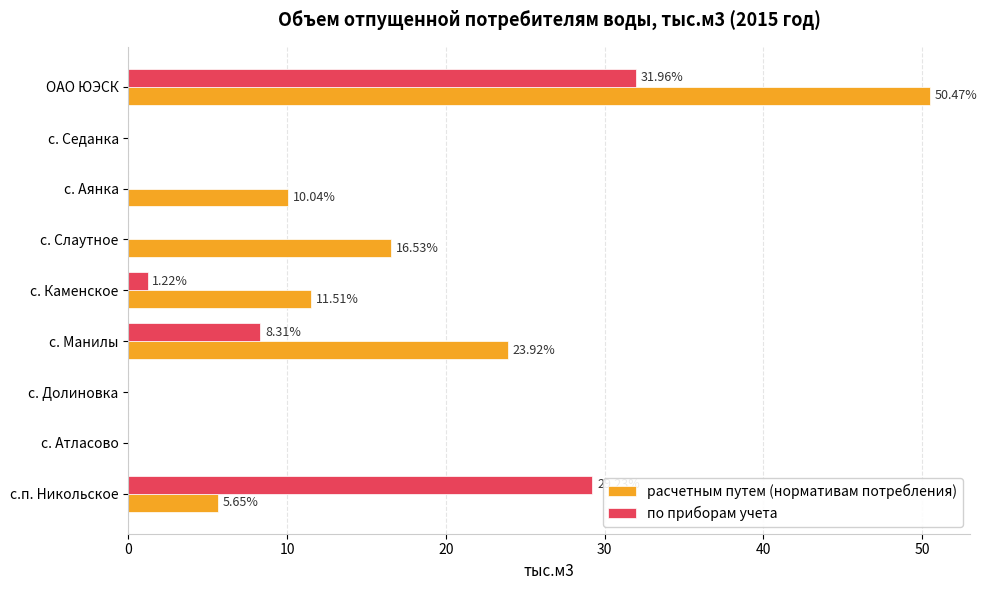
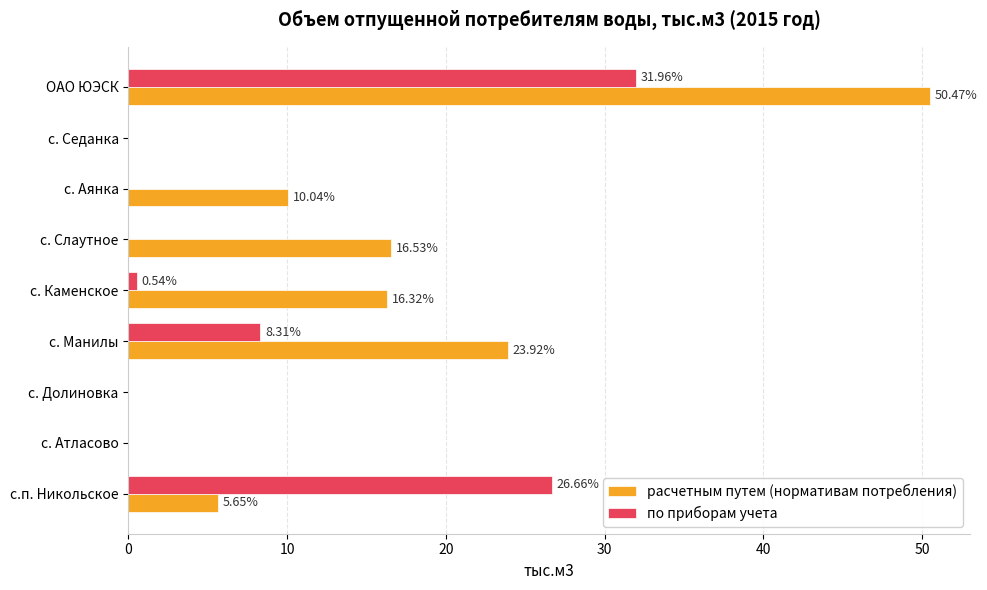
  {
    "расчетным путем (нормативам потребления)": {
      "ОАО ЮЭСК": "50.47%",
      "с. Аянка": "10.04%",
      "с. Слаутное": "16.53%",
-     "с. Каменское": "11.51%",
+     "с. Каменское": "16.32%",
      "с. Манилы": "23.92%",
      "с.п. Никольское": "5.65%"
    },
    "по приборам учета": {
      "ОАО ЮЭСК": "31.96%",
-     "с. Каменское": "1.22%",
+     "с. Каменское": "0.54%",
      "с. Манилы": "8.31%",
-     "с.п. Никольское": "29.2"
+     "с.п. Никольское": "26.7"
    }
  }
